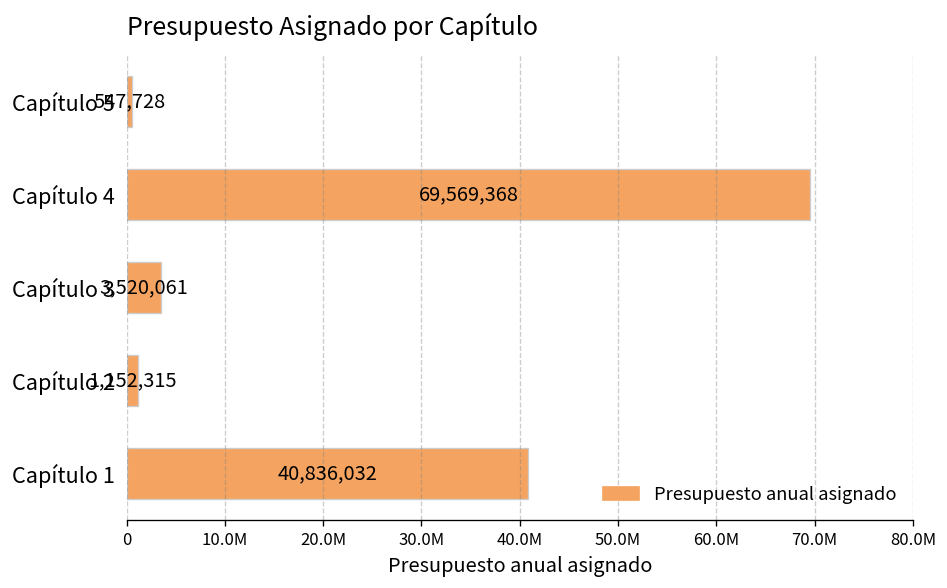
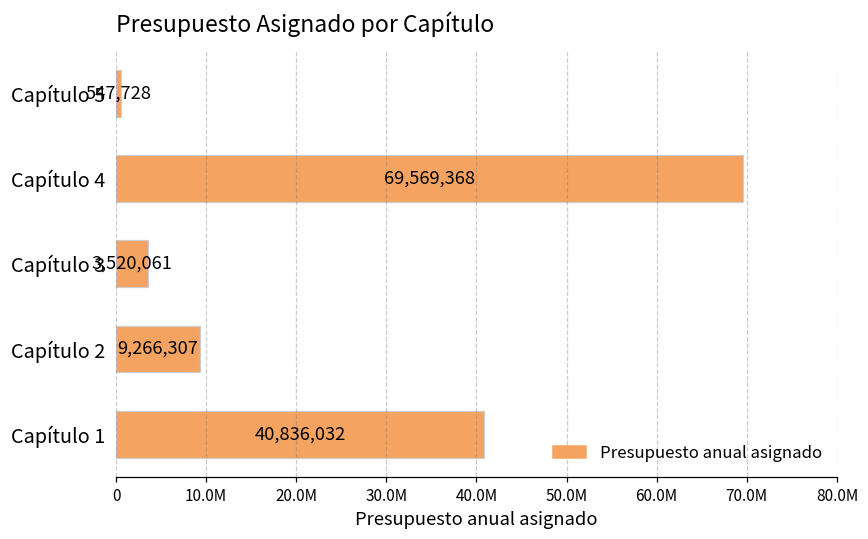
  {
    "Capítulo 5": "547,728",
    "Capítulo 4": "69,569,368",
    "Capítulo 3": "3,520,061",
-   "Capítulo 2": "1,152,315",
+   "Capítulo 2": "9,266,307",
    "Capítulo 1": "40,836,032"
  }
